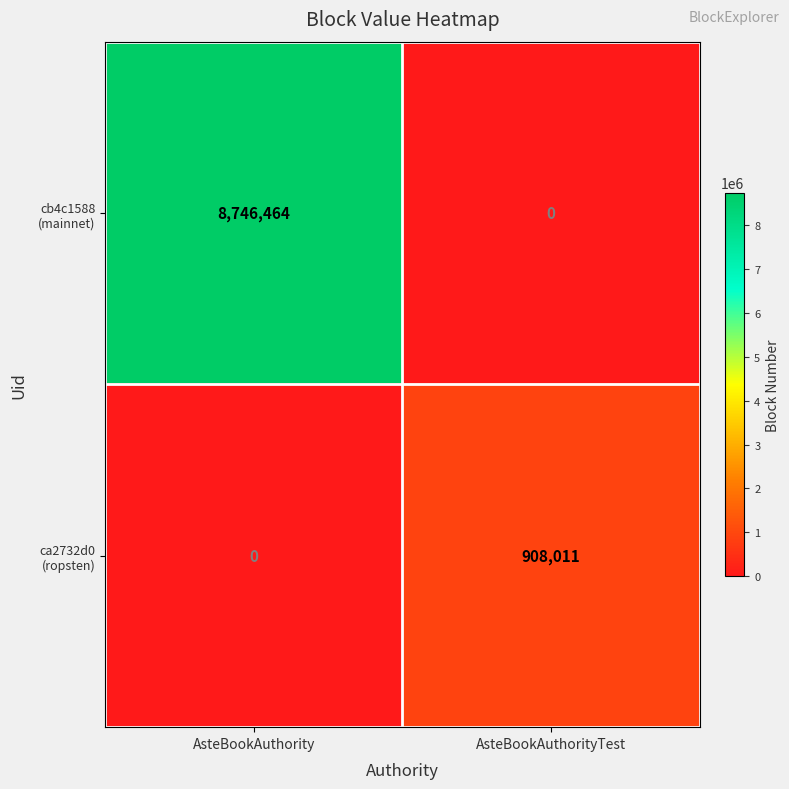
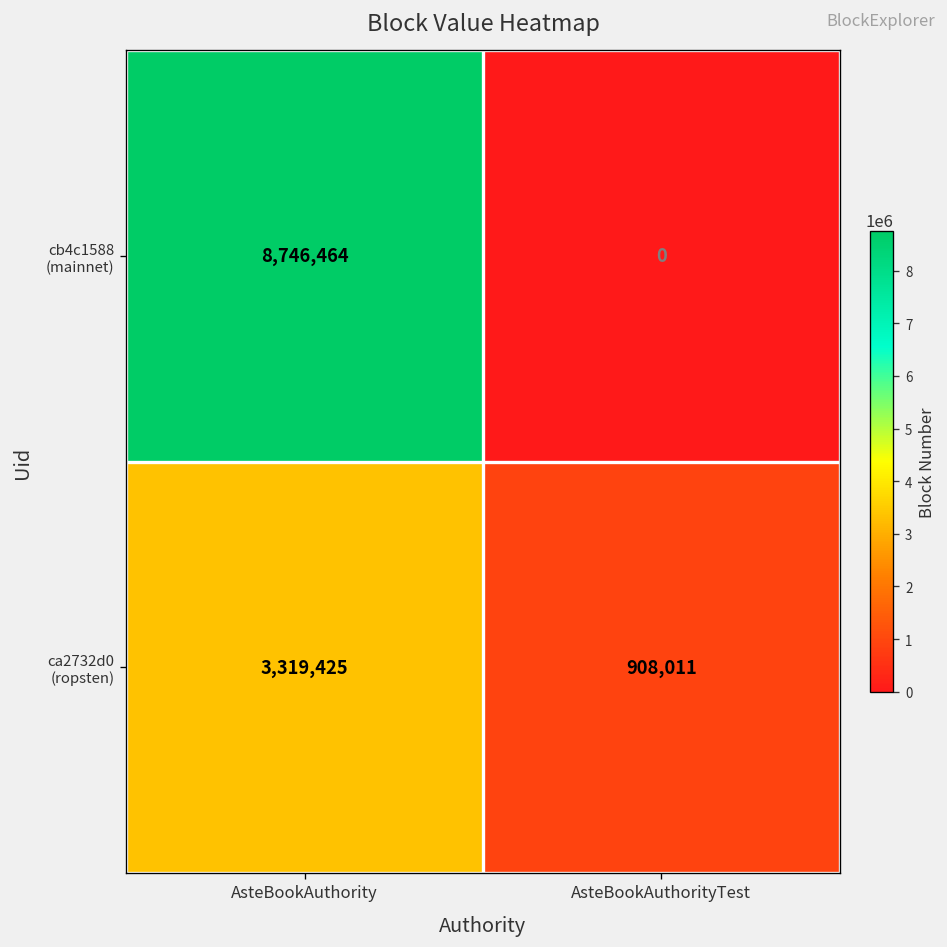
  {
    "cb4c1588 (mainnet)": {
      "AsteBookAuthority": "8,746,464",
      "AsteBookAuthorityTest": "0"
    },
    "ca2732d0 (ropsten)": {
-     "AsteBookAuthority": "0",
+     "AsteBookAuthority": "3,319,425",
      "AsteBookAuthorityTest": "908,011"
    }
  }
